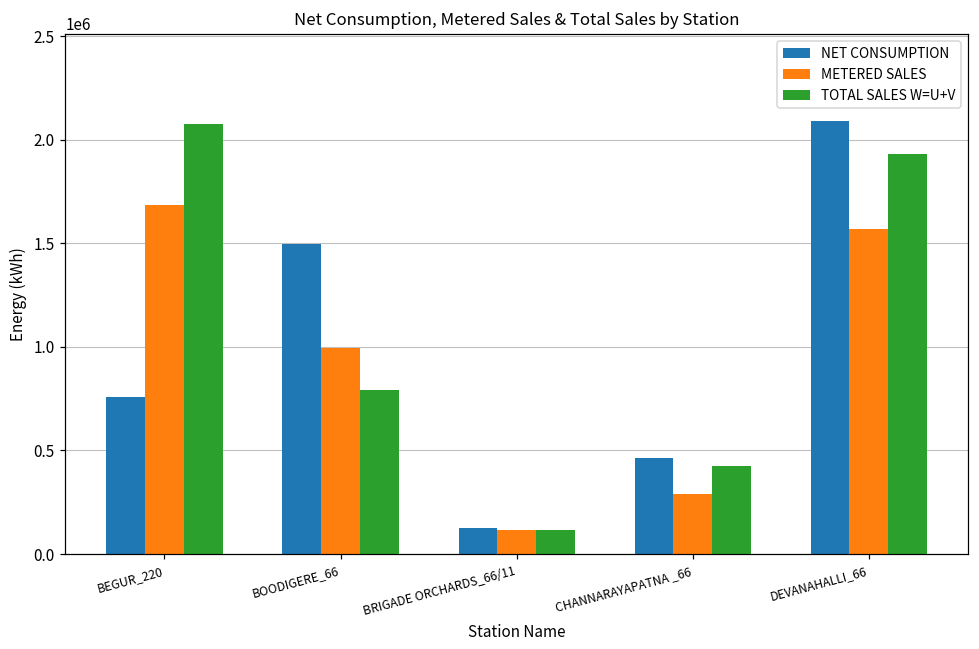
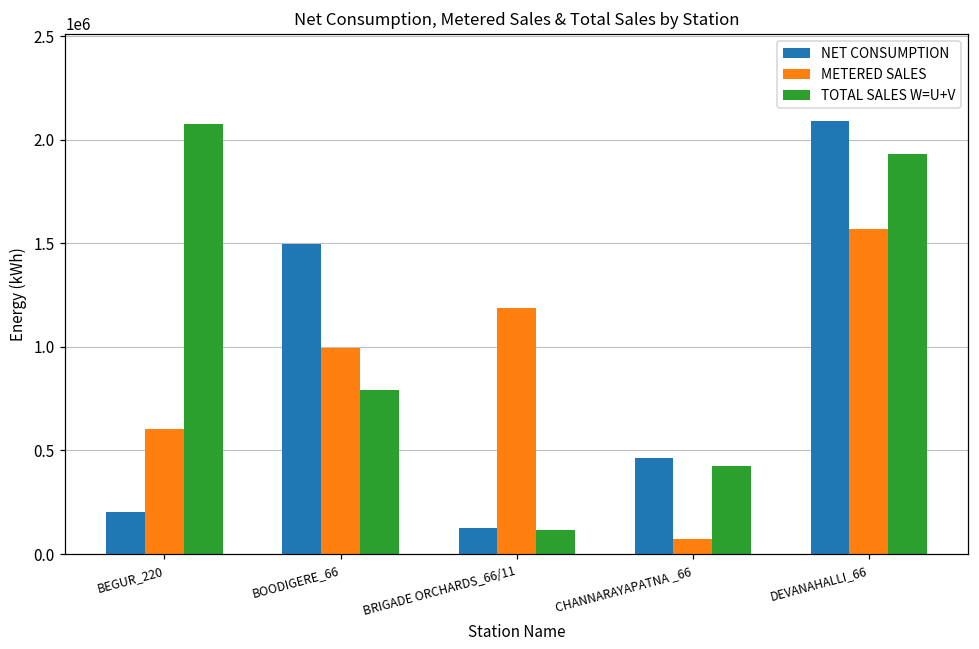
  {
    "NET CONSUMPTION": {
-     "BEGUR_220": 760000,
+     "BEGUR_220": 200000,
      "BOODIGERE_66": 1500000,
      "BRIGADE ORCHARDS_66/11": 120000,
      "CHANNARAYAPATNA _66": 460000,
      "DEVANAHALLI_66": 2090000
    },
    "METERED SALES": {
-     "BEGUR_220": 1690000,
+     "BEGUR_220": 610000,
      "BOODIGERE_66": 1000000,
-     "BRIGADE ORCHARDS_66/11": 120000,
-     "CHANNARAYAPATNA _66": 290000,
+     "BRIGADE ORCHARDS_66/11": 1190000,
+     "CHANNARAYAPATNA _66": 70000,
      "DEVANAHALLI_66": 1570000
    },
    "TOTAL SALES W=U+V": {
      "BEGUR_220": 2080000,
      "BOODIGERE_66": 790000,
      "BRIGADE ORCHARDS_66/11": 120000,
      "CHANNARAYAPATNA _66": 430000,
      "DEVANAHALLI_66": 1930000
    }
  }
